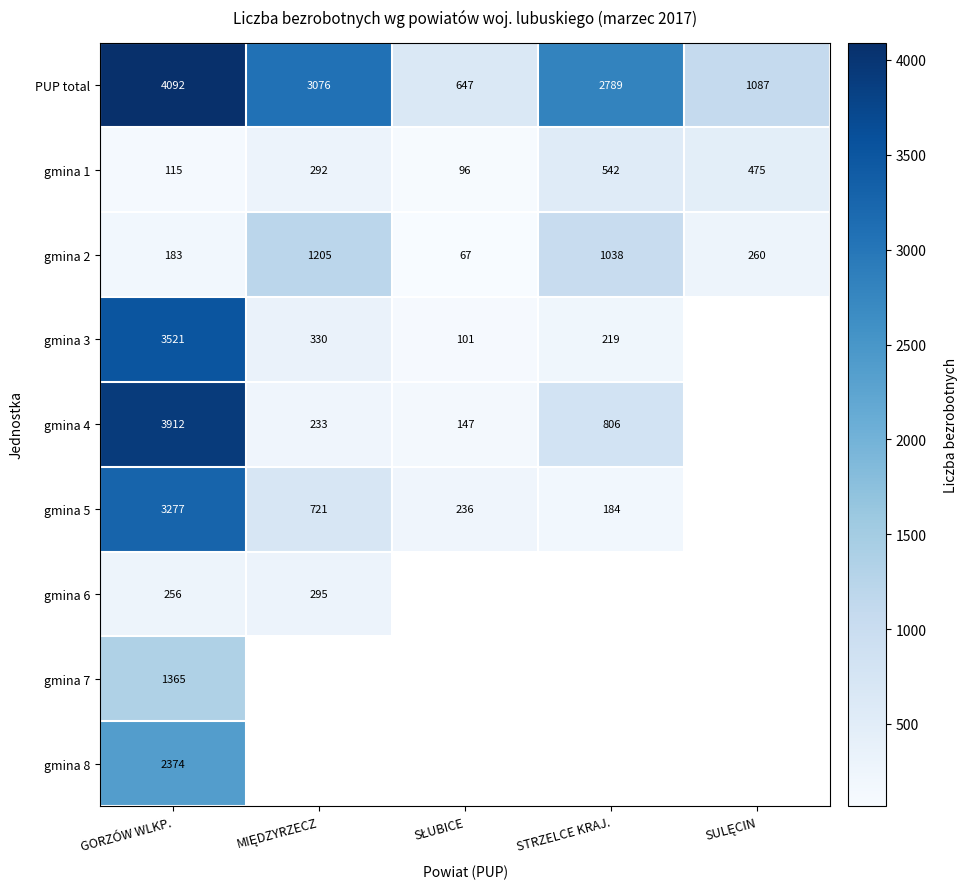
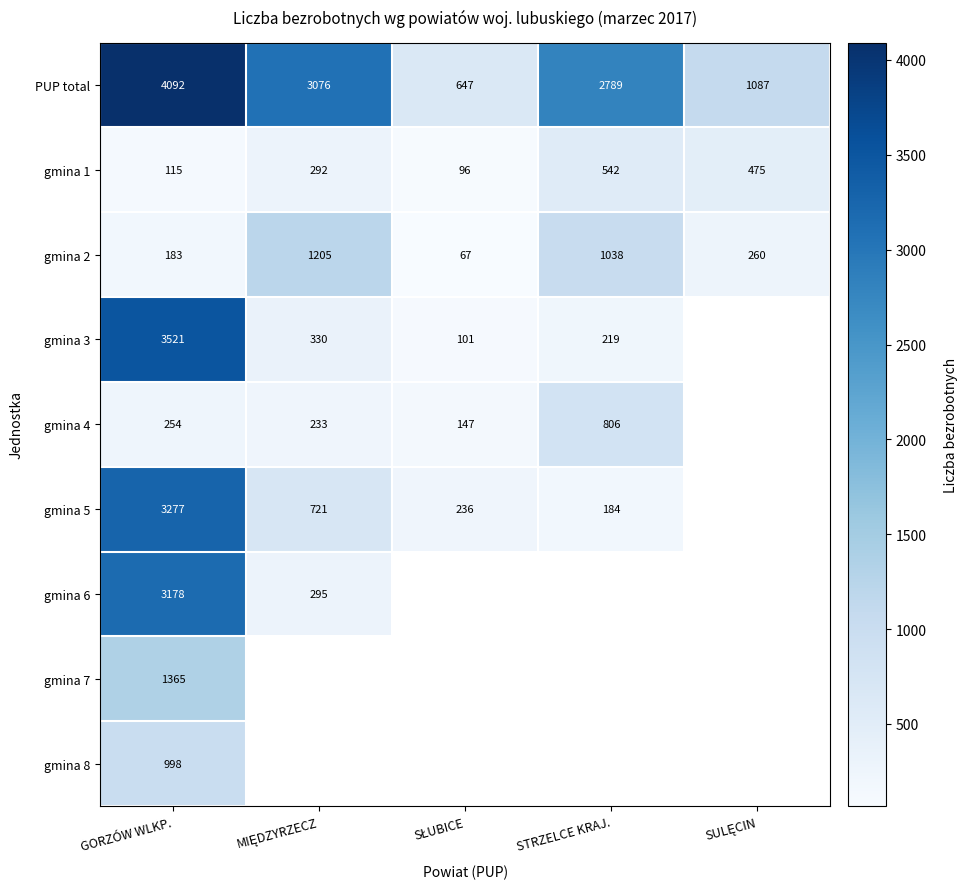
  {
    "PUP total": {
      "GORZÓW WLKP.": 4092,
      "MIĘDZYRZECZ": 3076,
      "SŁUBICE": 647,
      "STRZELCE KRAJ.": 2789,
      "SULĘCIN": 1087
    },
    "gmina 1": {
      "GORZÓW WLKP.": 115,
      "MIĘDZYRZECZ": 292,
      "SŁUBICE": 96,
      "STRZELCE KRAJ.": 542,
      "SULĘCIN": 475
    },
    "gmina 2": {
      "GORZÓW WLKP.": 183,
      "MIĘDZYRZECZ": 1205,
      "SŁUBICE": 67,
      "STRZELCE KRAJ.": 1038,
      "SULĘCIN": 260
    },
    "gmina 3": {
      "GORZÓW WLKP.": 3521,
      "MIĘDZYRZECZ": 330,
      "SŁUBICE": 101,
      "STRZELCE KRAJ.": 219
    },
    "gmina 4": {
-     "GORZÓW WLKP.": 3912,
+     "GORZÓW WLKP.": 254,
      "MIĘDZYRZECZ": 233,
      "SŁUBICE": 147,
      "STRZELCE KRAJ.": 806
    },
    "gmina 5": {
      "GORZÓW WLKP.": 3277,
      "MIĘDZYRZECZ": 721,
      "SŁUBICE": 236,
      "STRZELCE KRAJ.": 184
    },
    "gmina 6": {
-     "GORZÓW WLKP.": 256,
+     "GORZÓW WLKP.": 3178,
      "MIĘDZYRZECZ": 295
    },
    "gmina 7": {
      "GORZÓW WLKP.": 1365
    },
    "gmina 8": {
-     "GORZÓW WLKP.": 2374
+     "GORZÓW WLKP.": 998
    }
  }
